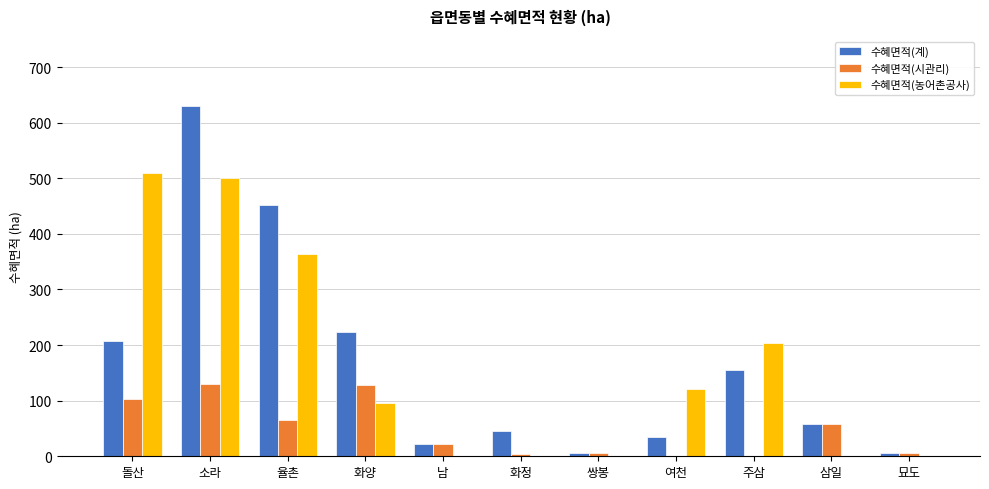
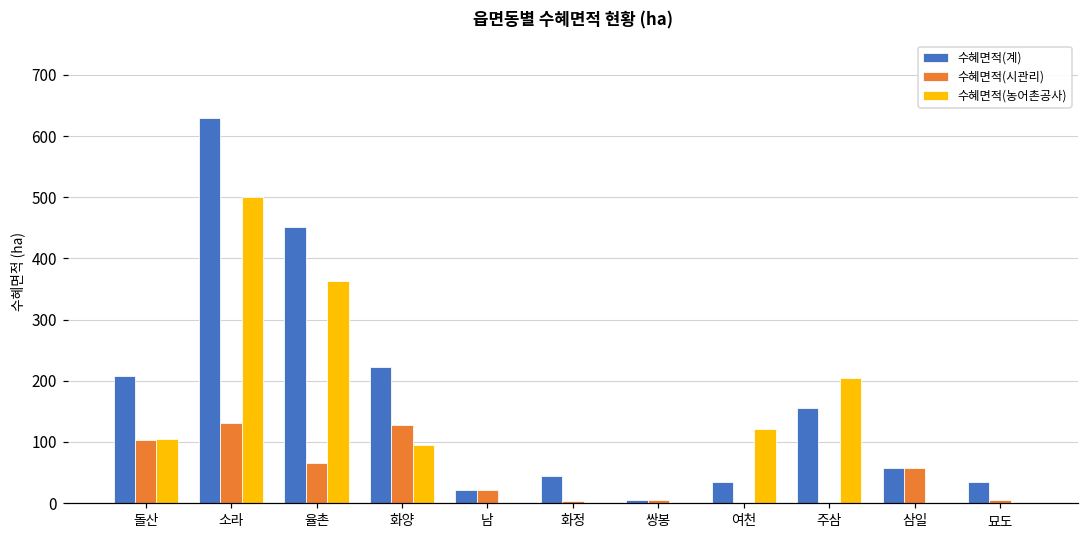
  {
    "수혜면적(계)": {
      "돌산": 210,
      "소라": 630,
      "율촌": 450,
      "화양": 220,
      "남": 20,
      "화정": 40,
      "쌍봉": 10,
      "여천": 30,
      "주삼": 160,
      "삼일": 60,
-     "묘도": 10
+     "묘도": 30
    },
    "수혜면적(시관리)": {
      "돌산": 100,
      "소라": 130,
      "율촌": 70,
      "화양": 130,
      "남": 20,
      "쌍봉": 10,
      "여천": 0,
      "주삼": 0,
      "삼일": 60,
      "묘도": 10
    },
    "수혜면적(농어촌공사)": {
-     "돌산": 510,
+     "돌산": 110,
      "소라": 500,
      "율촌": 360,
      "화양": 100,
      "남": 0,
      "화정": 0,
      "쌍봉": 0,
      "여천": 120,
      "주삼": 200,
      "삼일": 0,
      "묘도": 0
    }
  }
